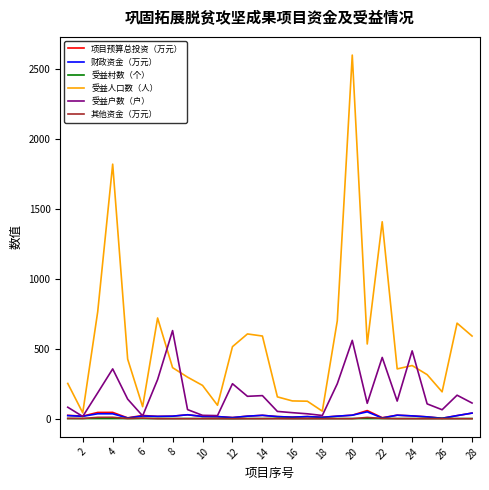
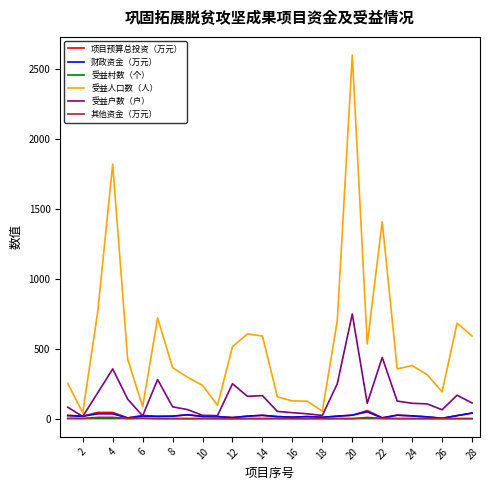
  {
    "受益人口数（人）": {
      "2": 40,
      "4": 1820,
      "6": 90,
      "8": 370,
      "10": 240,
      "12": 520,
      "14": 590,
      "16": 130,
      "18": 50,
      "20": 2600,
      "22": 1410,
      "24": 380,
      "26": 190,
      "28": 590
    },
    "受益户数（户）": {
      "4": 360,
-     "8": 630,
+     "8": 90,
      "12": 250,
      "14": 170,
      "16": 40,
-     "20": 560,
+     "20": 750,
      "22": 440,
-     "24": 490,
+     "24": 110,
      "26": 60,
      "28": 110
    }
  }
